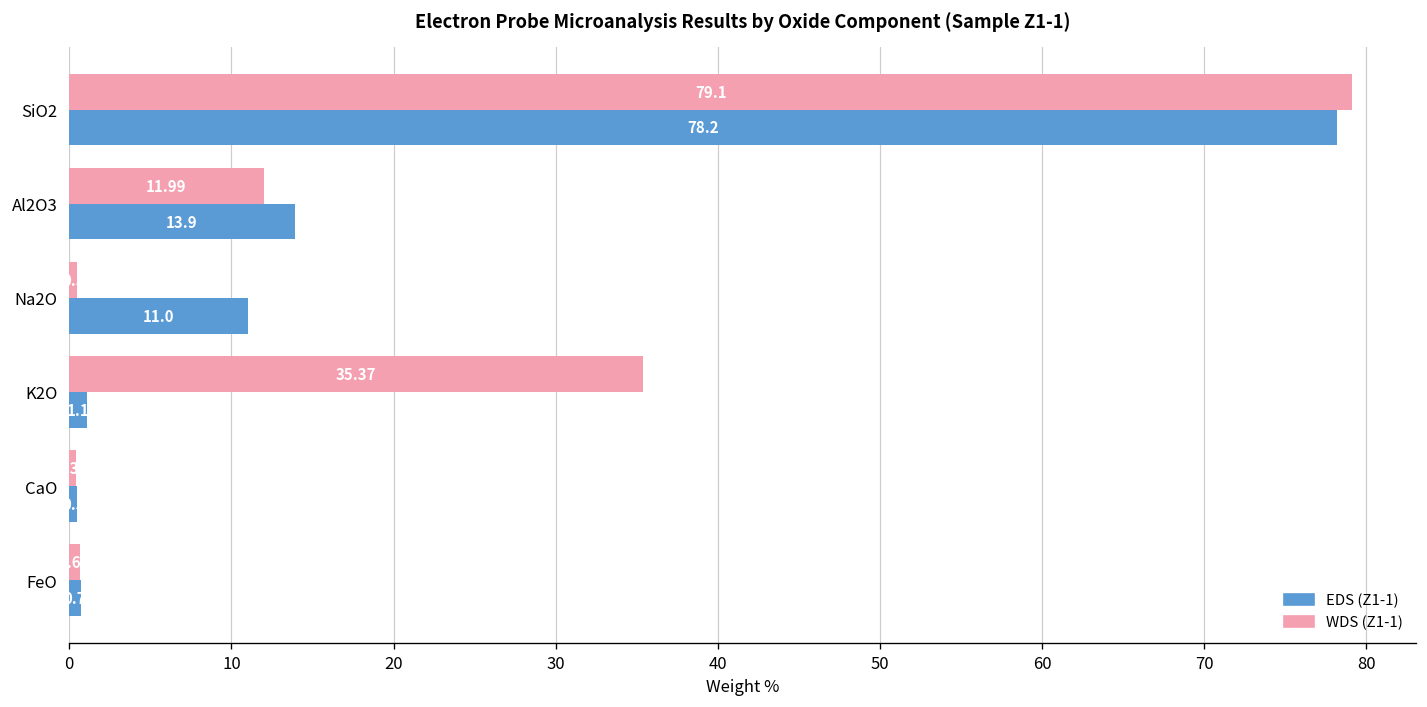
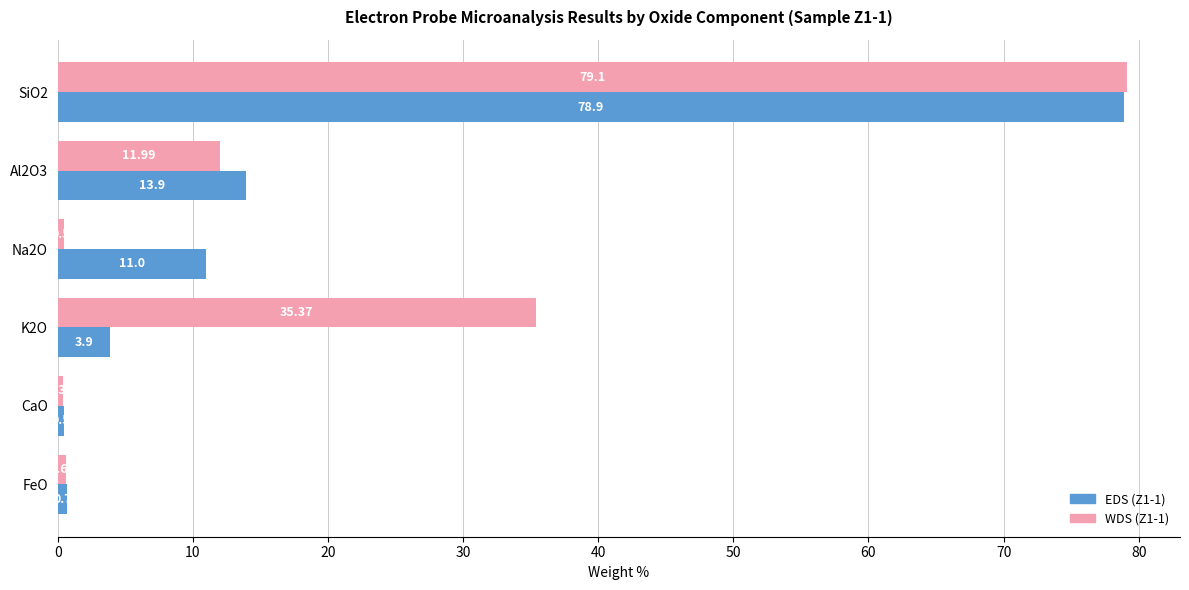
  {
    "EDS (Z1-1)": {
-     "SiO2": 78.2,
+     "SiO2": 78.9,
      "Al2O3": 13.9,
      "Na2O": 11.0,
-     "K2O": 1.1
+     "K2O": 3.9
    },
    "WDS (Z1-1)": {
      "SiO2": 79.1,
      "Al2O3": 11.99,
      "K2O": 35.37
    }
  }
